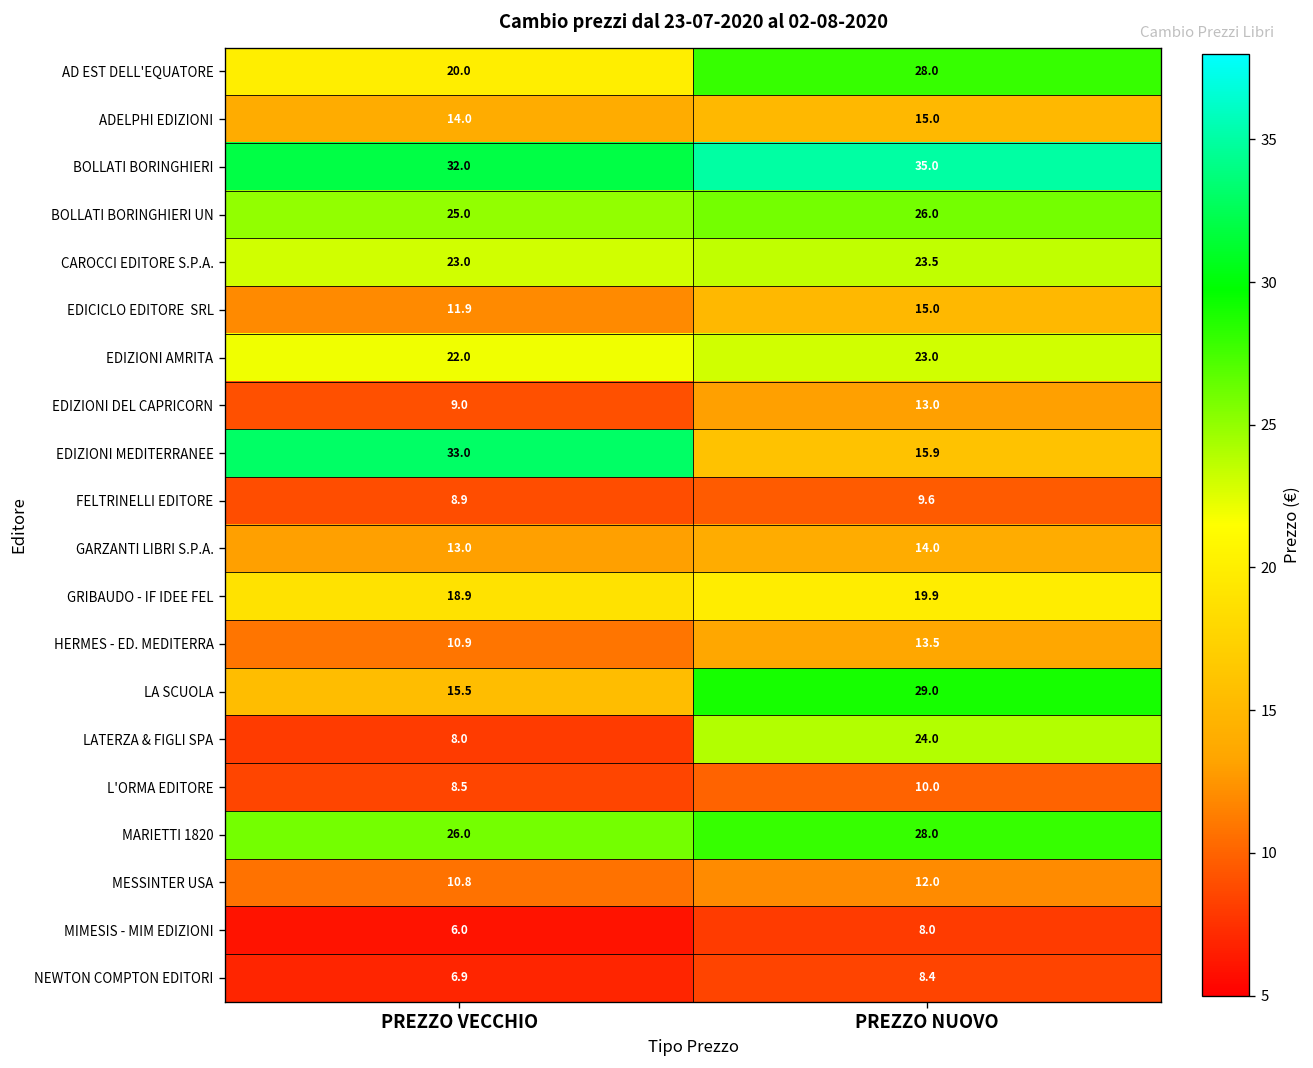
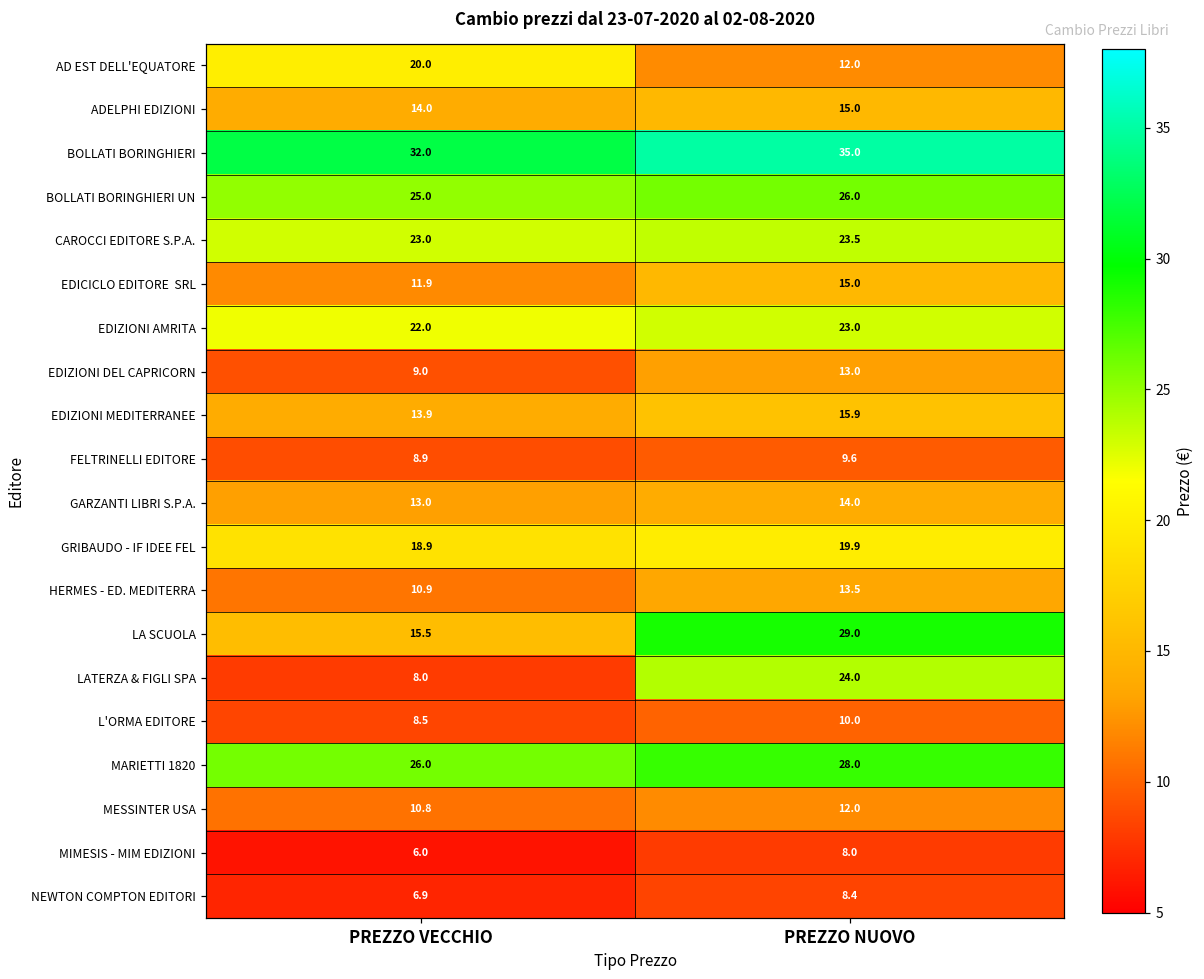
  {
    "AD EST DELL'EQUATORE": {
      "PREZZO VECCHIO": 20.0,
-     "PREZZO NUOVO": 28.0
+     "PREZZO NUOVO": 12.0
    },
    "ADELPHI EDIZIONI": {
      "PREZZO VECCHIO": 14.0,
      "PREZZO NUOVO": 15.0
    },
    "BOLLATI BORINGHIERI": {
      "PREZZO VECCHIO": 32.0,
      "PREZZO NUOVO": 35.0
    },
    "BOLLATI BORINGHIERI UN": {
      "PREZZO VECCHIO": 25.0,
      "PREZZO NUOVO": 26.0
    },
    "CAROCCI EDITORE S.P.A.": {
      "PREZZO VECCHIO": 23.0,
      "PREZZO NUOVO": 23.5
    },
    "EDICICLO EDITORE SRL": {
      "PREZZO VECCHIO": 11.9,
      "PREZZO NUOVO": 15.0
    },
    "EDIZIONI AMRITA": {
      "PREZZO VECCHIO": 22.0,
      "PREZZO NUOVO": 23.0
    },
    "EDIZIONI DEL CAPRICORN": {
      "PREZZO VECCHIO": 9.0,
      "PREZZO NUOVO": 13.0
    },
    "EDIZIONI MEDITERRANEE": {
-     "PREZZO VECCHIO": 33.0,
+     "PREZZO VECCHIO": 13.9,
      "PREZZO NUOVO": 15.9
    },
    "FELTRINELLI EDITORE": {
      "PREZZO VECCHIO": 8.9,
      "PREZZO NUOVO": 9.6
    },
    "GARZANTI LIBRI S.P.A.": {
      "PREZZO VECCHIO": 13.0,
      "PREZZO NUOVO": 14.0
    },
    "GRIBAUDO - IF IDEE FEL": {
      "PREZZO VECCHIO": 18.9,
      "PREZZO NUOVO": 19.9
    },
    "HERMES - ED. MEDITERRA": {
      "PREZZO VECCHIO": 10.9,
      "PREZZO NUOVO": 13.5
    },
    "LA SCUOLA": {
      "PREZZO VECCHIO": 15.5,
      "PREZZO NUOVO": 29.0
    },
    "LATERZA & FIGLI SPA": {
      "PREZZO VECCHIO": 8.0,
      "PREZZO NUOVO": 24.0
    },
    "L'ORMA EDITORE": {
      "PREZZO VECCHIO": 8.5,
      "PREZZO NUOVO": 10.0
    },
    "MARIETTI 1820": {
      "PREZZO VECCHIO": 26.0,
      "PREZZO NUOVO": 28.0
    },
    "MESSINTER USA": {
      "PREZZO VECCHIO": 10.8,
      "PREZZO NUOVO": 12.0
    },
    "MIMESIS - MIM EDIZIONI": {
      "PREZZO VECCHIO": 6.0,
      "PREZZO NUOVO": 8.0
    },
    "NEWTON COMPTON EDITORI": {
      "PREZZO VECCHIO": 6.9,
      "PREZZO NUOVO": 8.4
    }
  }
